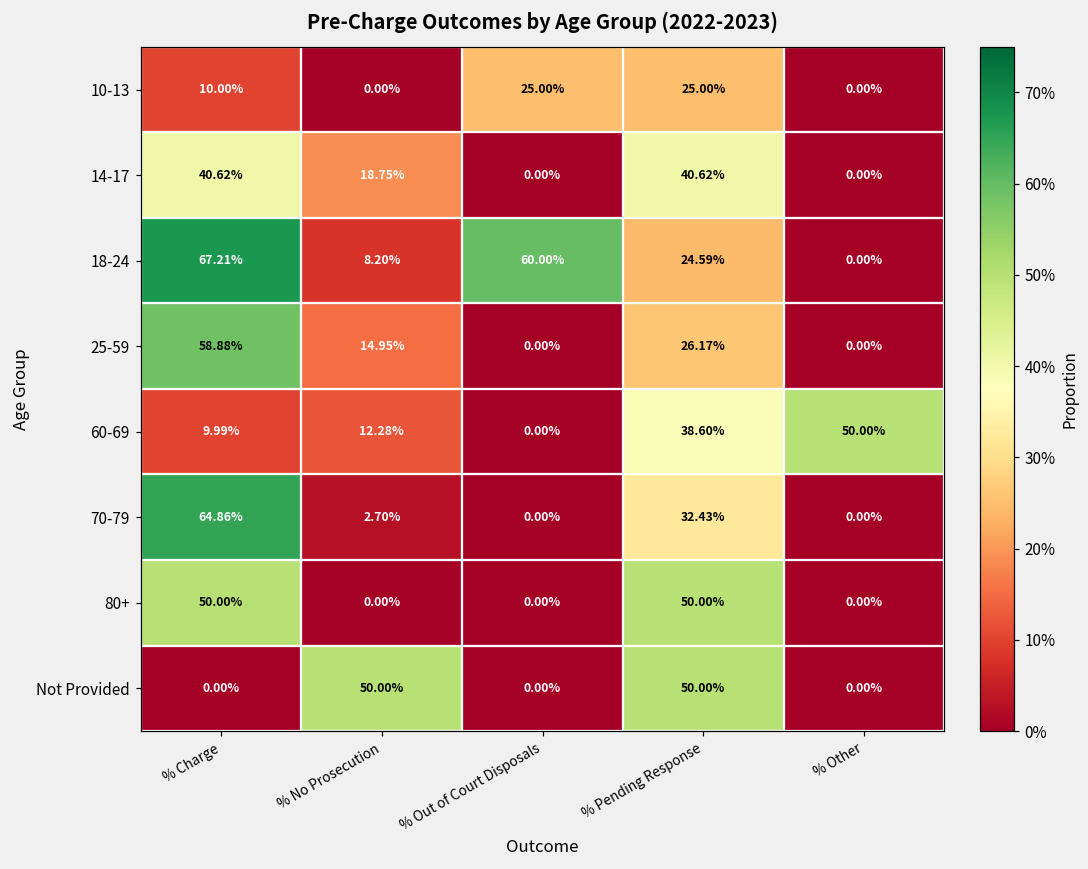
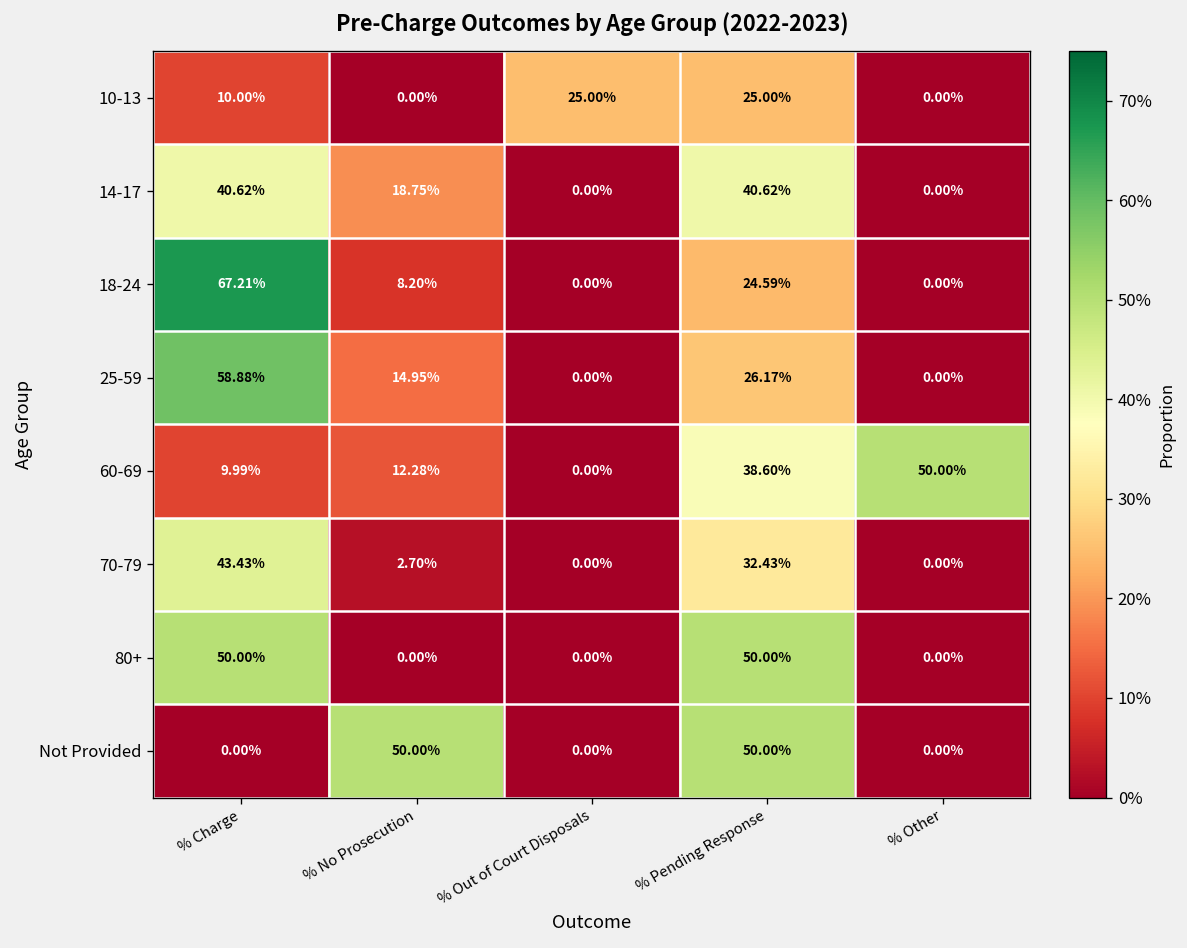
  {
    "10-13": {
      "% Charge": "10.00%",
      "% No Prosecution": "0.00%",
      "% Out of Court Disposals": "25.00%",
      "% Pending Response": "25.00%",
      "% Other": "0.00%"
    },
    "14-17": {
      "% Charge": "40.62%",
      "% No Prosecution": "18.75%",
      "% Out of Court Disposals": "0.00%",
      "% Pending Response": "40.62%",
      "% Other": "0.00%"
    },
    "18-24": {
      "% Charge": "67.21%",
      "% No Prosecution": "8.20%",
-     "% Out of Court Disposals": "60.00%",
+     "% Out of Court Disposals": "0.00%",
      "% Pending Response": "24.59%",
      "% Other": "0.00%"
    },
    "25-59": {
      "% Charge": "58.88%",
      "% No Prosecution": "14.95%",
      "% Out of Court Disposals": "0.00%",
      "% Pending Response": "26.17%",
      "% Other": "0.00%"
    },
    "60-69": {
      "% Charge": "9.99%",
      "% No Prosecution": "12.28%",
      "% Out of Court Disposals": "0.00%",
      "% Pending Response": "38.60%",
      "% Other": "50.00%"
    },
    "70-79": {
-     "% Charge": "64.86%",
+     "% Charge": "43.43%",
      "% No Prosecution": "2.70%",
      "% Out of Court Disposals": "0.00%",
      "% Pending Response": "32.43%",
      "% Other": "0.00%"
    },
    "80+": {
      "% Charge": "50.00%",
      "% No Prosecution": "0.00%",
      "% Out of Court Disposals": "0.00%",
      "% Pending Response": "50.00%",
      "% Other": "0.00%"
    },
    "Not Provided": {
      "% Charge": "0.00%",
      "% No Prosecution": "50.00%",
      "% Out of Court Disposals": "0.00%",
      "% Pending Response": "50.00%",
      "% Other": "0.00%"
    }
  }
